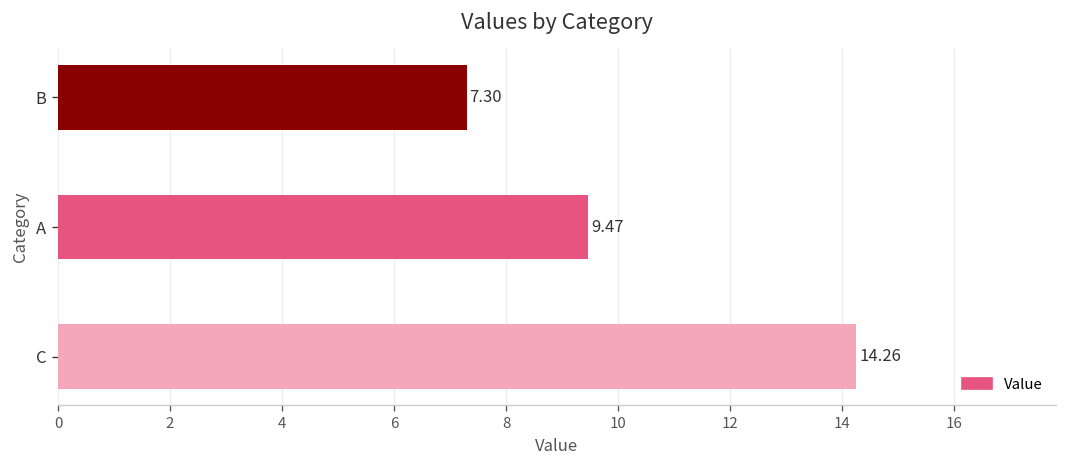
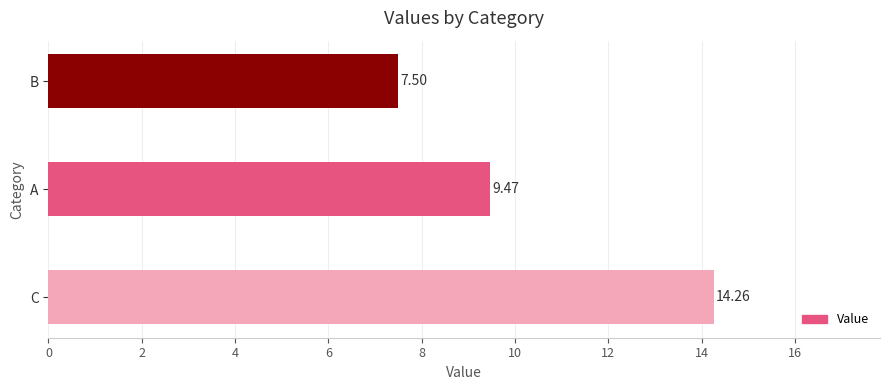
  {
-   "B": 7.30,
+   "B": 7.50,
    "A": 9.47,
    "C": 14.26
  }
